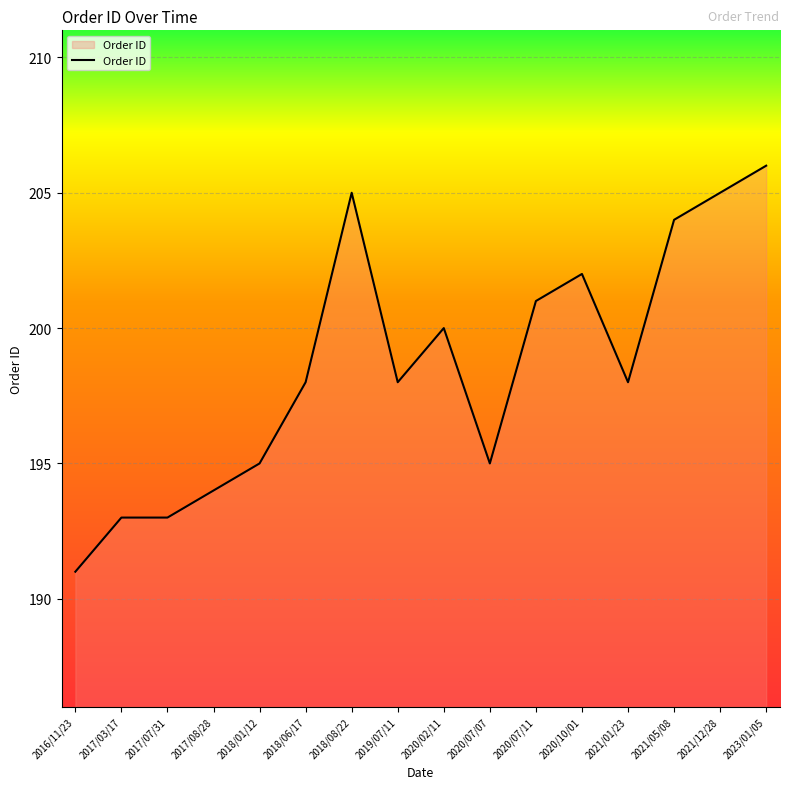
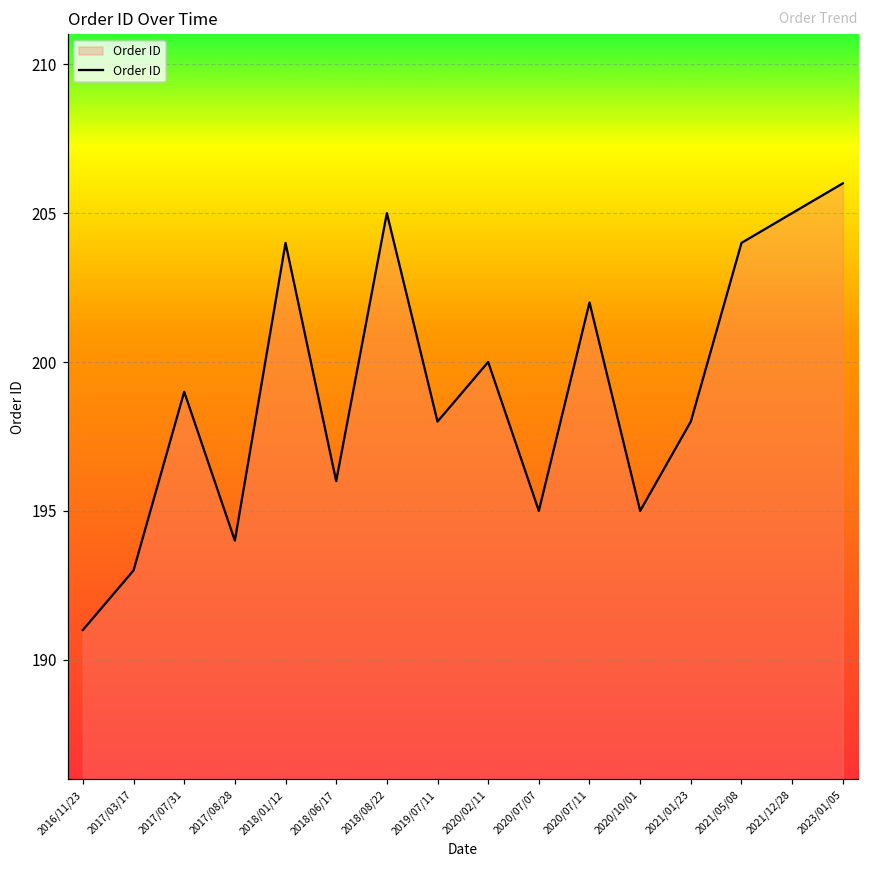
  {
    "2016/11/23": 191,
    "2017/03/17": 193,
-   "2017/07/31": 193,
+   "2017/07/31": 199,
    "2017/08/28": 194,
-   "2018/01/12": 195,
-   "2018/06/17": 198,
+   "2018/01/12": 204,
+   "2018/06/17": 196,
    "2018/08/22": 205,
    "2019/07/11": 198,
    "2020/02/11": 200,
    "2020/07/07": 195,
-   "2020/07/11": 201,
-   "2020/10/01": 202,
+   "2020/07/11": 202,
+   "2020/10/01": 195,
    "2021/01/23": 198,
    "2021/05/08": 204,
    "2021/12/28": 205,
    "2023/01/05": 206
  }
